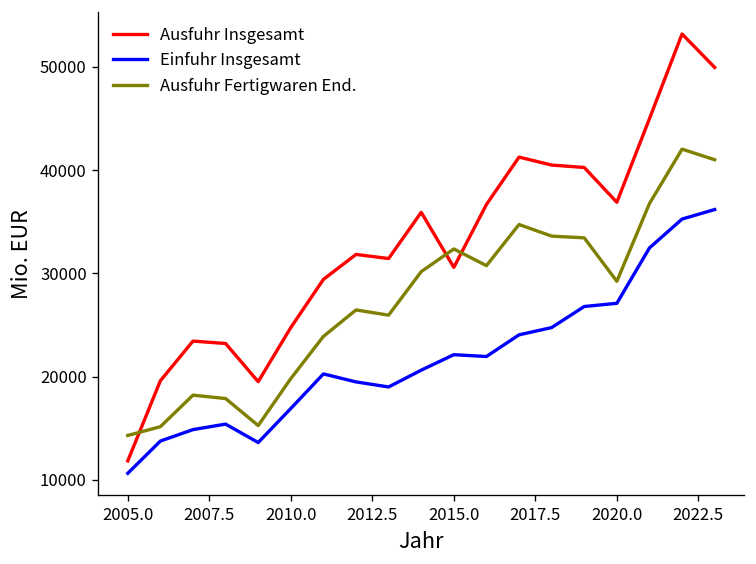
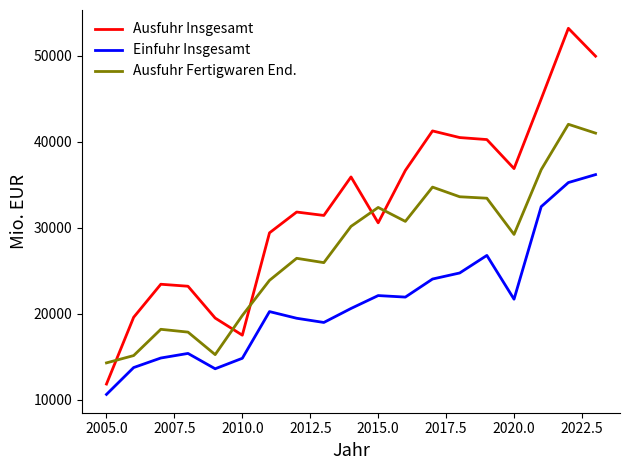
  {
    "Ausfuhr Insgesamt": {
      "2005.0": 12000,
-     "2010.0": 25000,
+     "2010.0": 18000,
      "2015.0": 31000,
      "2020.0": 37000
    },
    "Einfuhr Insgesamt": {
      "2005.0": 11000,
-     "2010.0": 17000,
+     "2010.0": 15000,
      "2015.0": 22000,
-     "2020.0": 27000
+     "2020.0": 22000
    },
    "Ausfuhr Fertigwaren End.": {
      "2005.0": 14000,
      "2010.0": 20000,
      "2015.0": 32000,
      "2020.0": 29000
    }
  }
